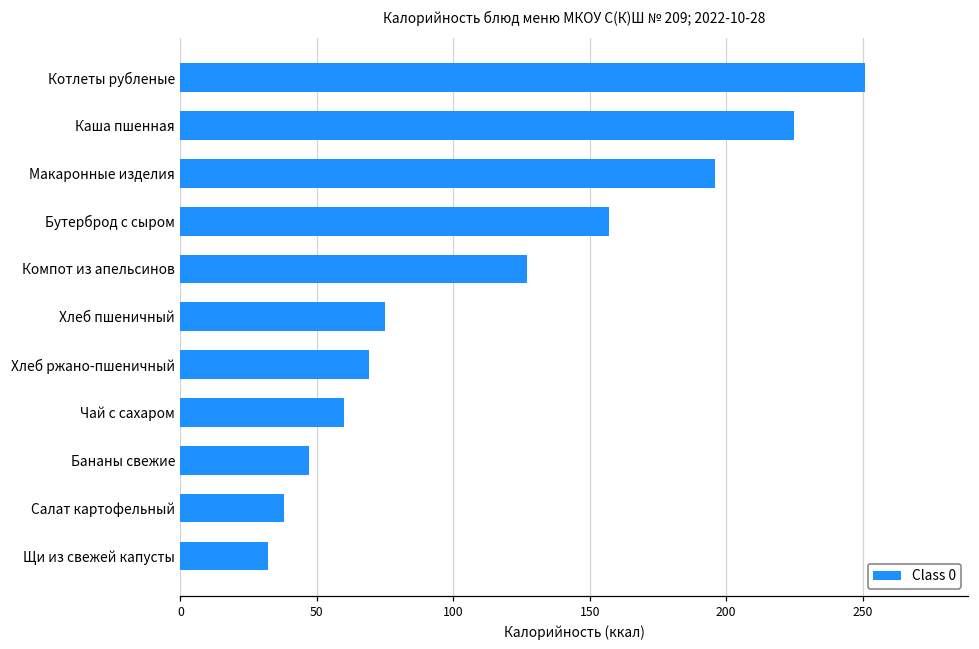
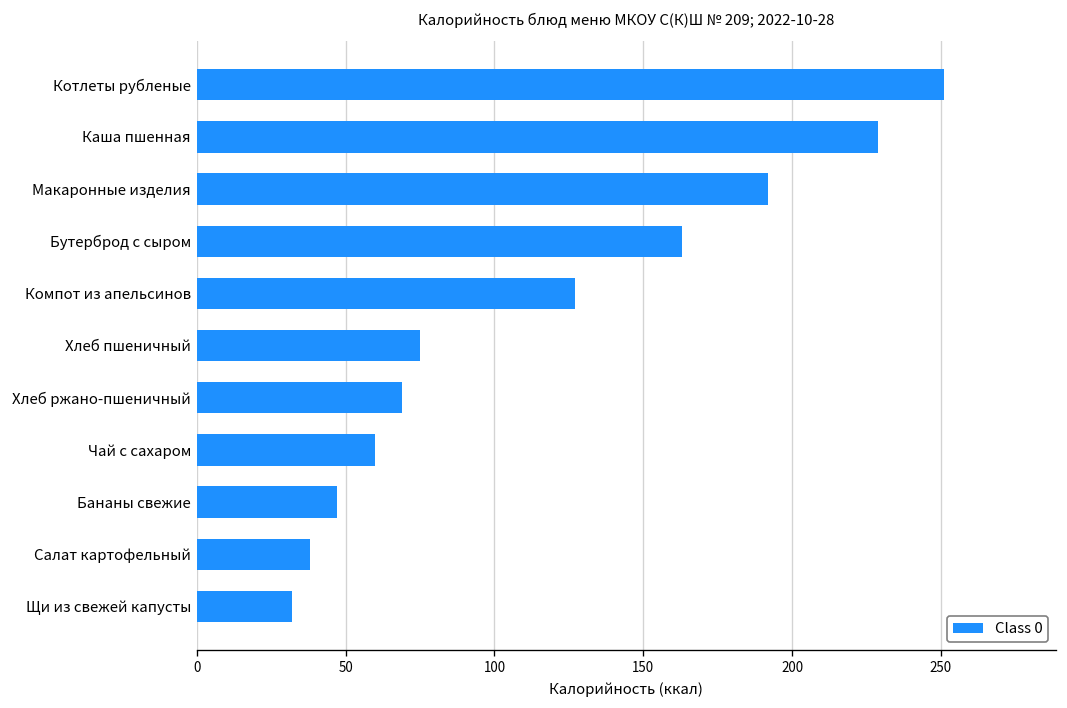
  {
    "Котлеты рубленые": 251,
-   "Каша пшенная": 225,
-   "Макаронные изделия": 196,
-   "Бутерброд с сыром": 157,
+   "Каша пшенная": 229,
+   "Макаронные изделия": 192,
+   "Бутерброд с сыром": 163,
    "Компот из апельсинов": 127,
    "Хлеб пшеничный": 75,
    "Хлеб ржано-пшеничный": 69,
    "Чай с сахаром": 60,
    "Бананы свежие": 47,
    "Салат картофельный": 38,
    "Щи из свежей капусты": 32
  }
